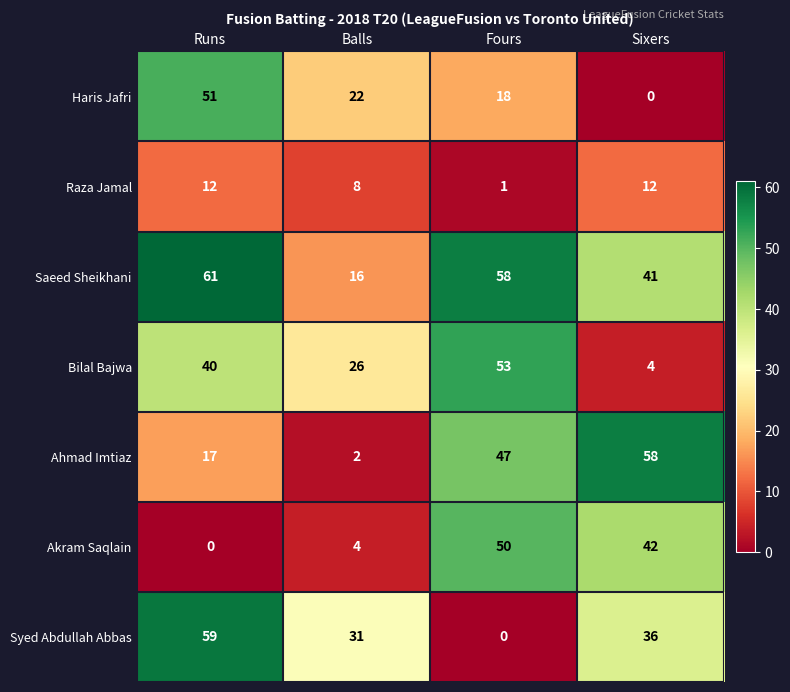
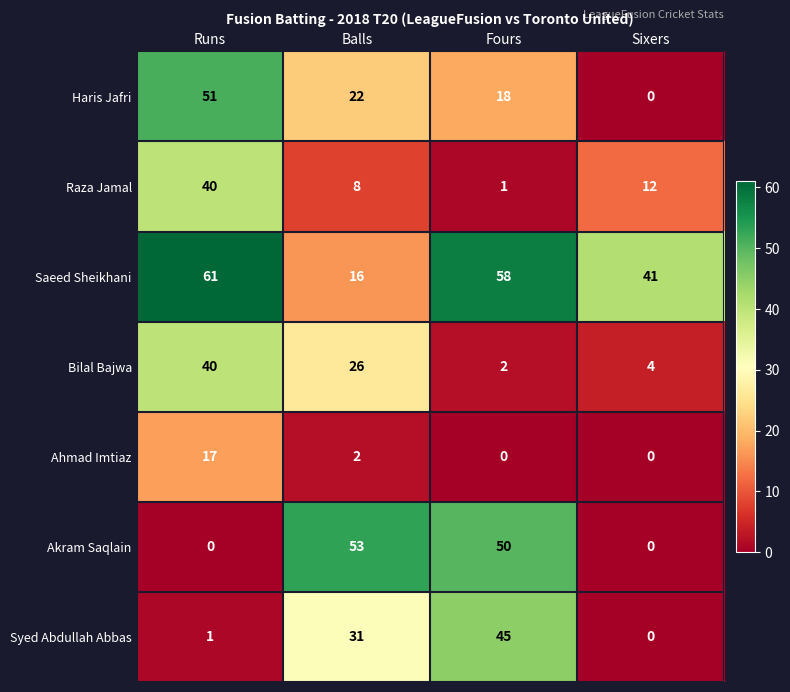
  {
    "Haris Jafri": {
      "Runs": 51,
      "Balls": 22,
      "Fours": 18,
      "Sixers": 0
    },
    "Raza Jamal": {
-     "Runs": 12,
+     "Runs": 40,
      "Balls": 8,
      "Fours": 1,
      "Sixers": 12
    },
    "Saeed Sheikhani": {
      "Runs": 61,
      "Balls": 16,
      "Fours": 58,
      "Sixers": 41
    },
    "Bilal Bajwa": {
      "Runs": 40,
      "Balls": 26,
-     "Fours": 53,
+     "Fours": 2,
      "Sixers": 4
    },
    "Ahmad Imtiaz": {
      "Runs": 17,
      "Balls": 2,
-     "Fours": 47,
-     "Sixers": 58
+     "Fours": 0,
+     "Sixers": 0
    },
    "Akram Saqlain": {
      "Runs": 0,
-     "Balls": 4,
+     "Balls": 53,
      "Fours": 50,
-     "Sixers": 42
+     "Sixers": 0
    },
    "Syed Abdullah Abbas": {
-     "Runs": 59,
+     "Runs": 1,
      "Balls": 31,
-     "Fours": 0,
-     "Sixers": 36
+     "Fours": 45,
+     "Sixers": 0
    }
  }
